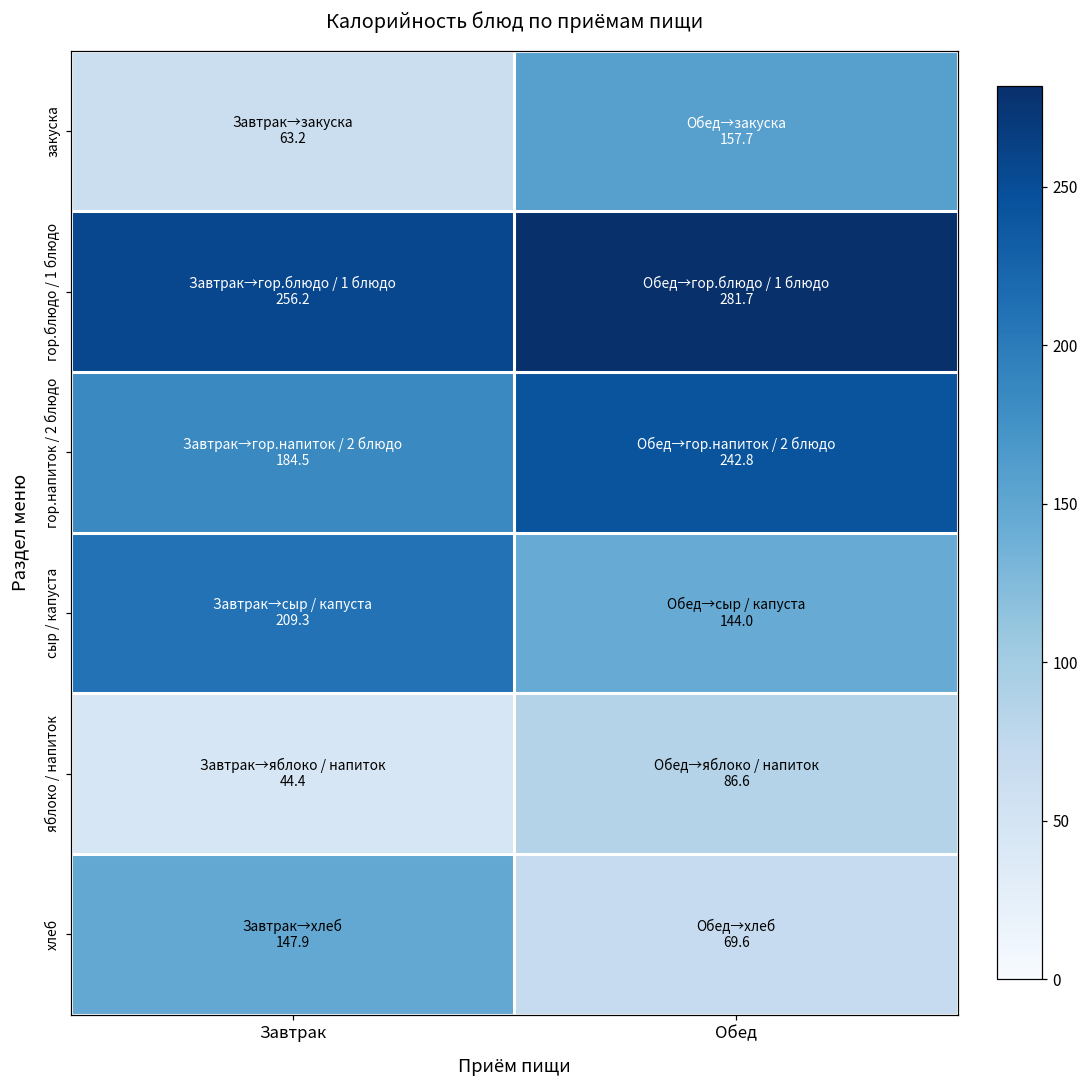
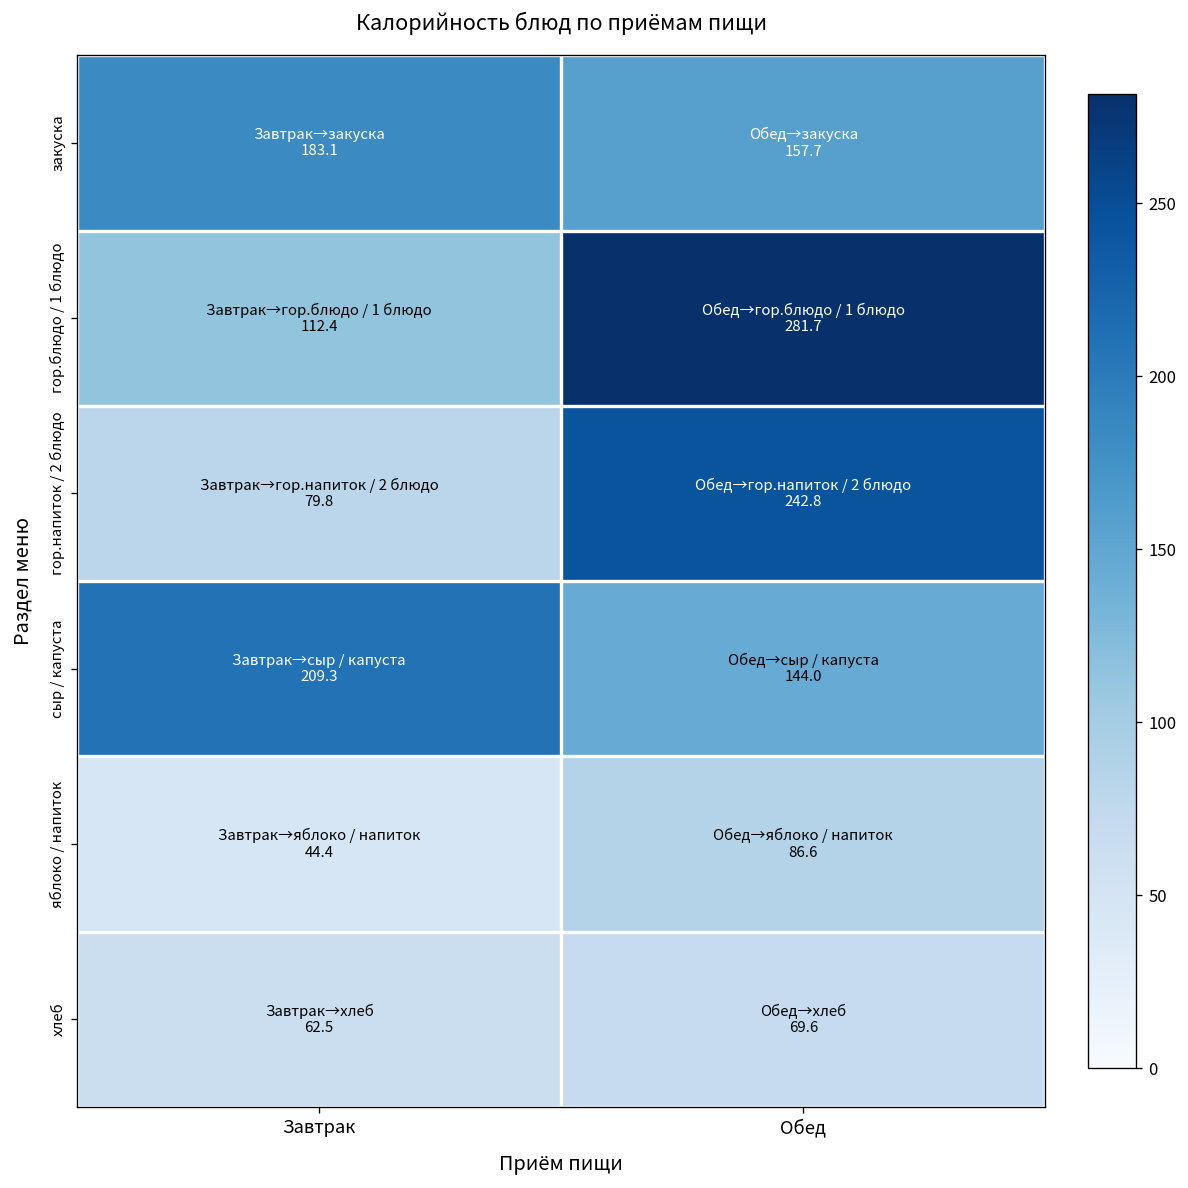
  {
    "закуска": {
-     "Завтрак": 63.2,
+     "Завтрак": 183.1,
      "Обед": 157.7
    },
    "гор.блюдо / 1 блюдо": {
-     "Завтрак": 256.2
+     "Завтрак": 112.4
    },
    "гор.напиток / 2 блюдо": {
-     "Завтрак": 184.5
+     "Завтрак": 79.8
    },
    "сыр / капуста": {
      "Завтрак": 209.3,
      "Обед": 144.0
    },
    "яблоко / напиток": {
      "Завтрак": 44.4,
      "Обед": 86.6
    },
    "хлеб": {
-     "Завтрак": 147.9,
+     "Завтрак": 62.5,
      "Обед": 69.6
    }
  }
